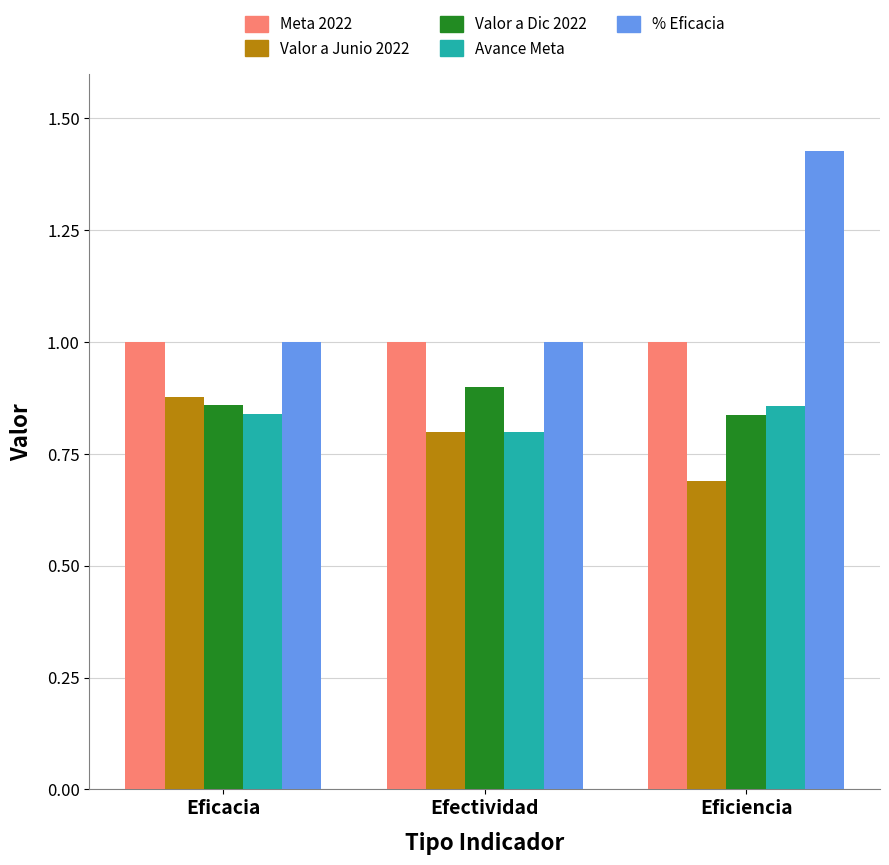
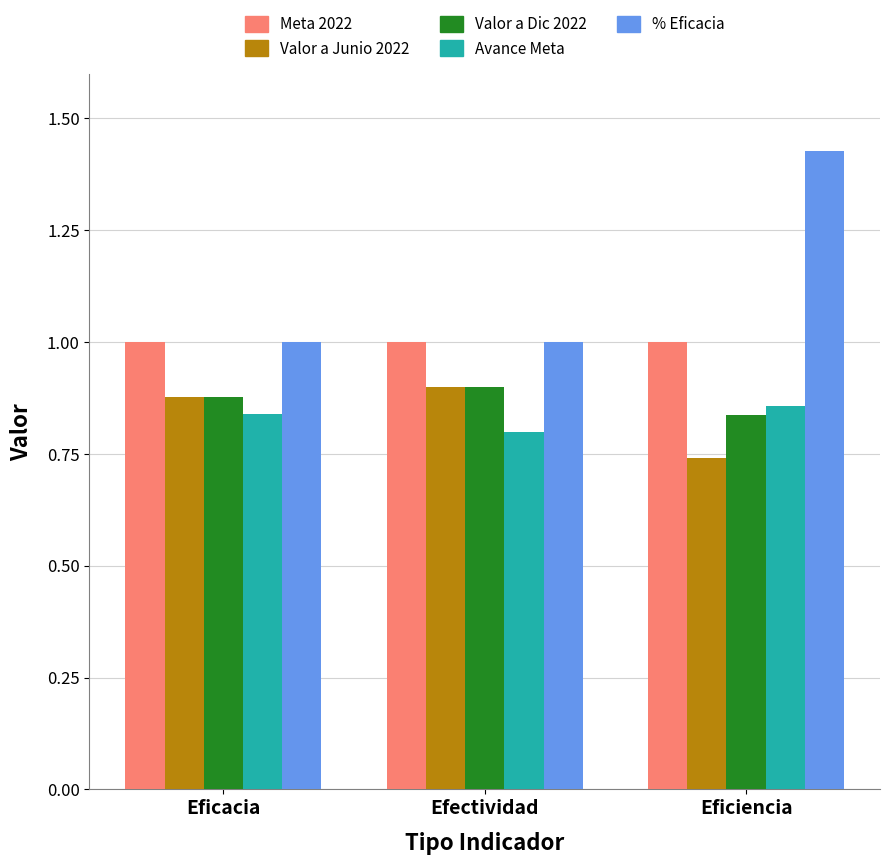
  {
    "Meta 2022": {
      "Eficacia": 1.00,
      "Efectividad": 1.00,
      "Eficiencia": 1.00
    },
    "Valor a Junio 2022": {
      "Eficacia": 0.88,
-     "Efectividad": 0.8,
-     "Eficiencia": 0.69
+     "Efectividad": 0.9,
+     "Eficiencia": 0.74
    },
    "Valor a Dic 2022": {
-     "Eficacia": 0.86,
+     "Eficacia": 0.88,
      "Efectividad": 0.90,
      "Eficiencia": 0.84
    },
    "Avance Meta": {
      "Eficacia": 0.84,
      "Efectividad": 0.80,
      "Eficiencia": 0.86
    },
    "% Eficacia": {
      "Eficacia": 1.00,
      "Efectividad": 1.00,
      "Eficiencia": 1.43
    }
  }
